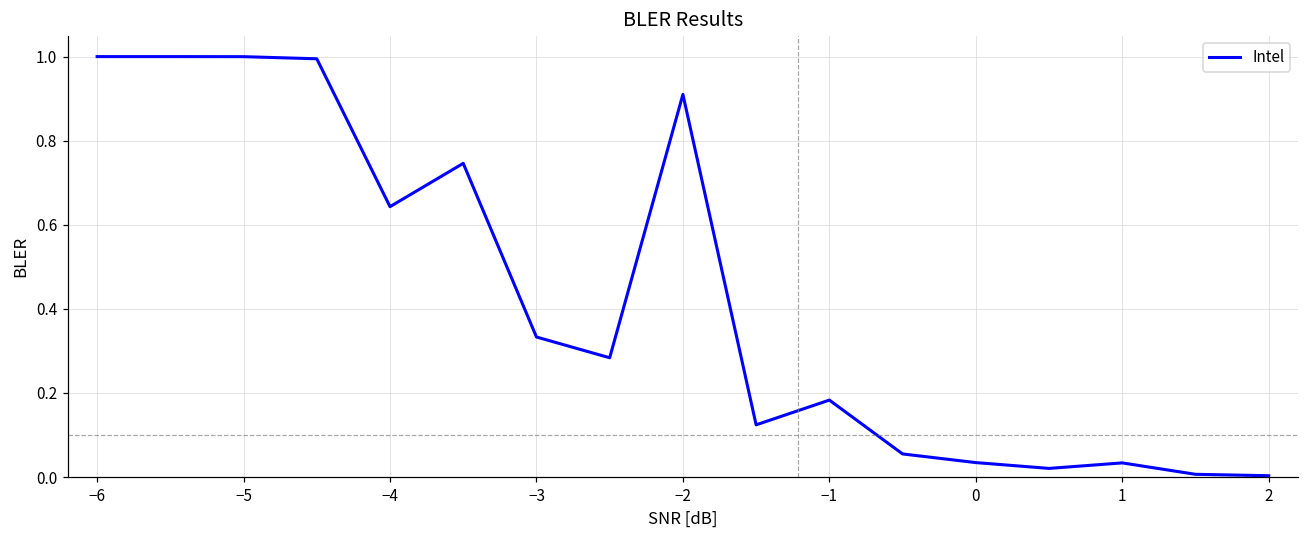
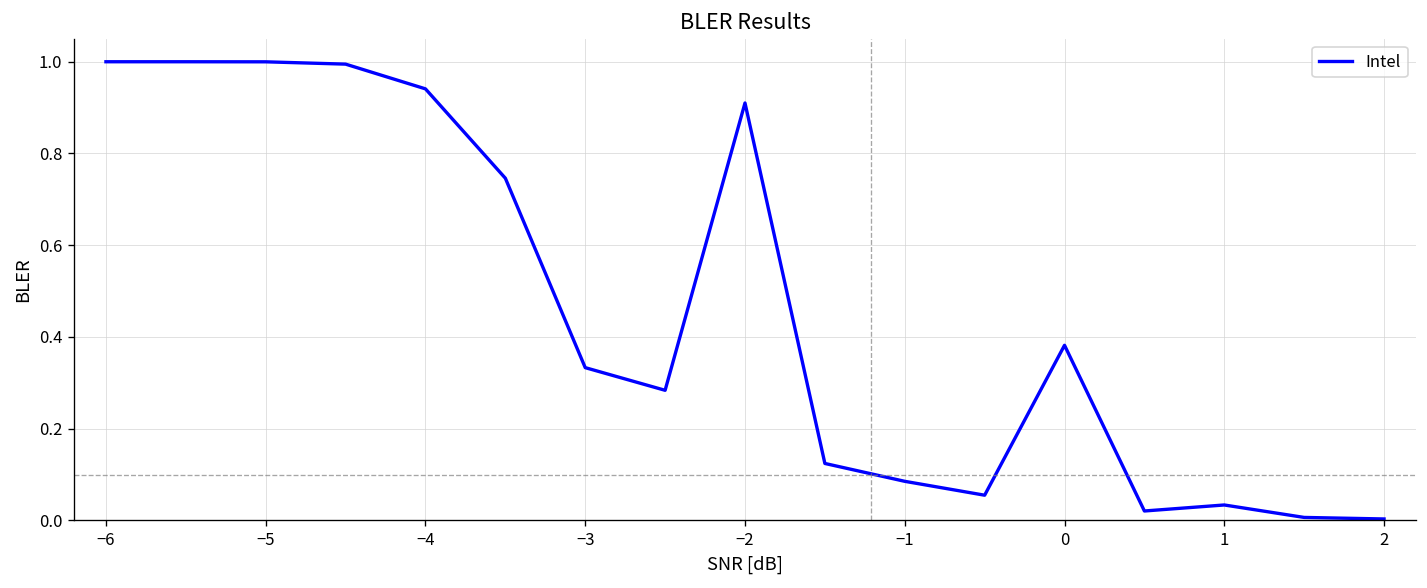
  {
    "−6": 1.00,
    "−5": 1.00,
-   "−4": 0.64,
+   "−4": 0.94,
    "−3": 0.33,
    "−2": 0.91,
-   "−1": 0.18,
-   "0": 0.03,
+   "−1": 0.09,
+   "0": 0.38,
    "1": 0.03,
    "2": 0.00
  }
